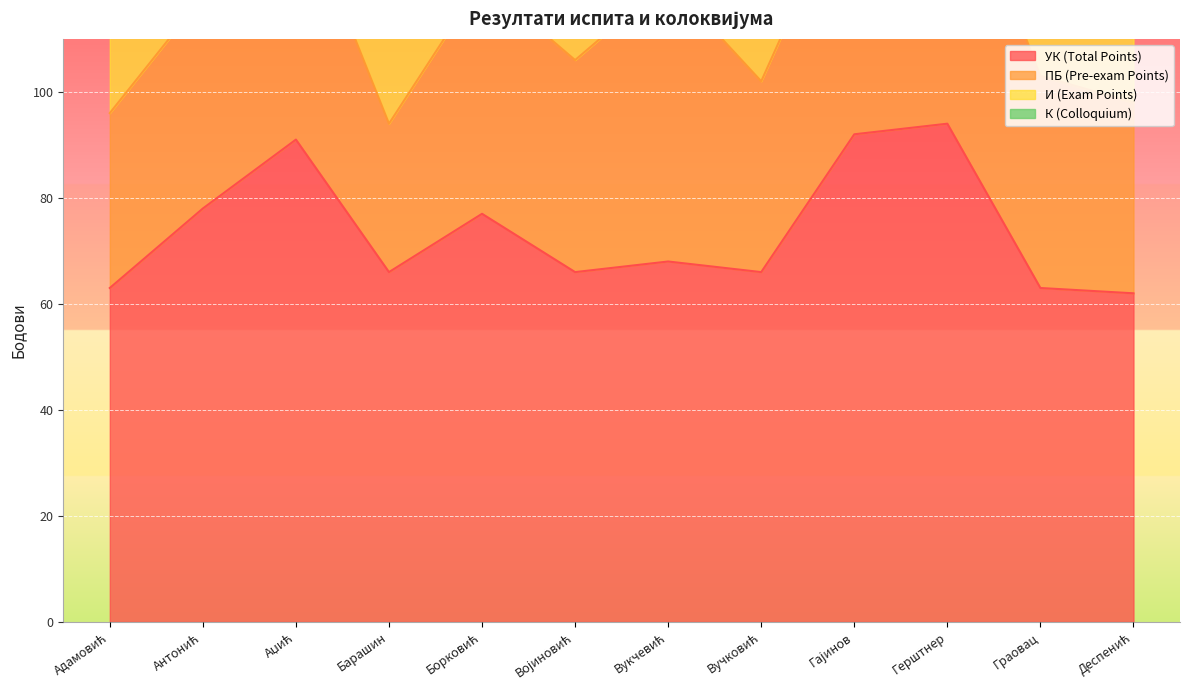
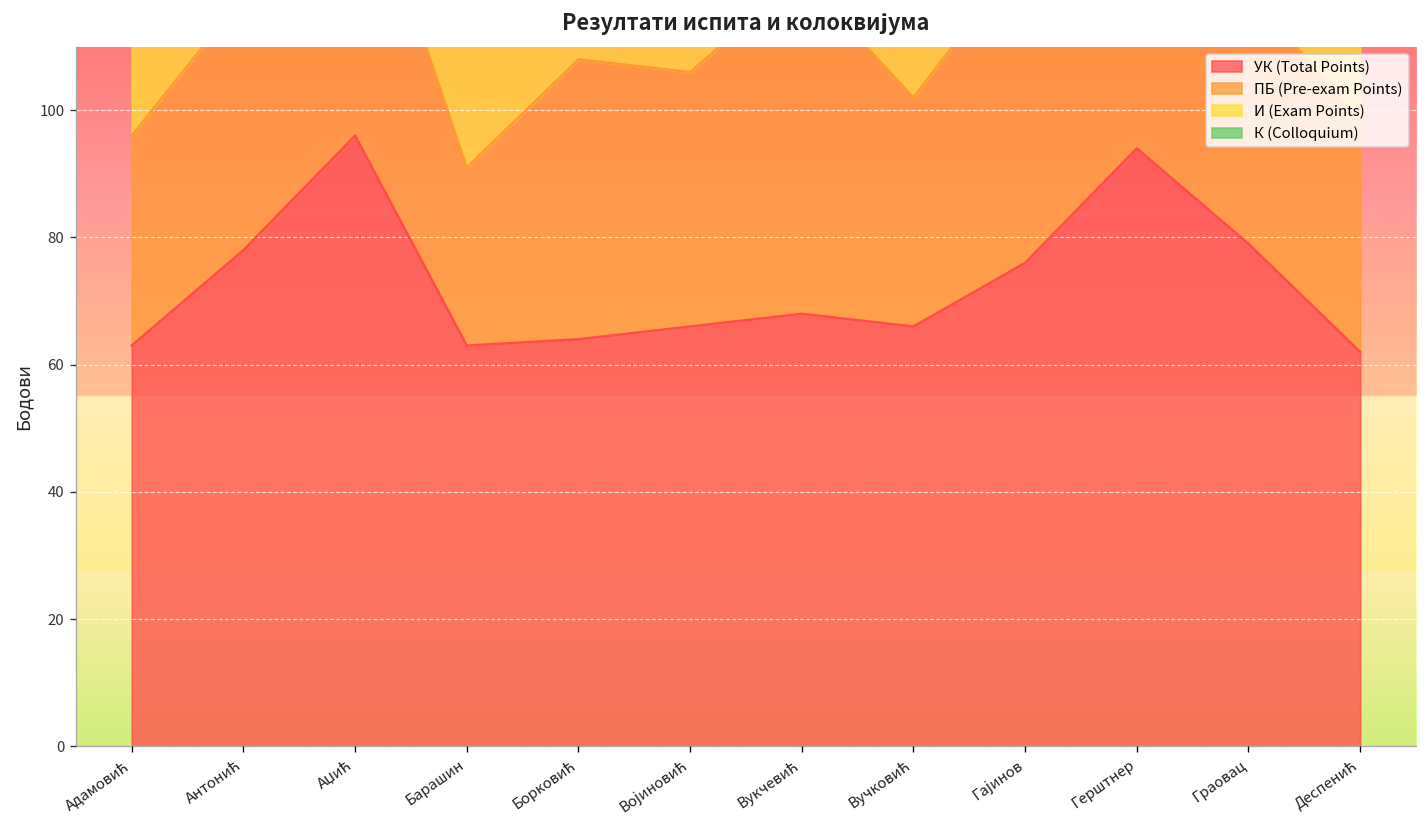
  {
    "УК (Total Points)": {
      "Адамовић": 63,
      "Антонић": 78,
-     "Аџић": 91,
-     "Барашин": 66,
-     "Борковић": 77,
+     "Аџић": 96,
+     "Барашин": 63,
+     "Борковић": 64,
      "Војиновић": 66,
      "Вукчевић": 68,
      "Вучковић": 66,
-     "Гајинов": 92,
+     "Гајинов": 76,
      "Герштнер": 94,
-     "Граовац": 63,
+     "Граовац": 79,
      "Деспенић": 62
    },
    "ПБ (Pre-exam Points)": {
      "Адамовић": 33,
      "Барашин": 28,
      "Војиновић": 40,
      "Вучковић": 36
    }
  }
